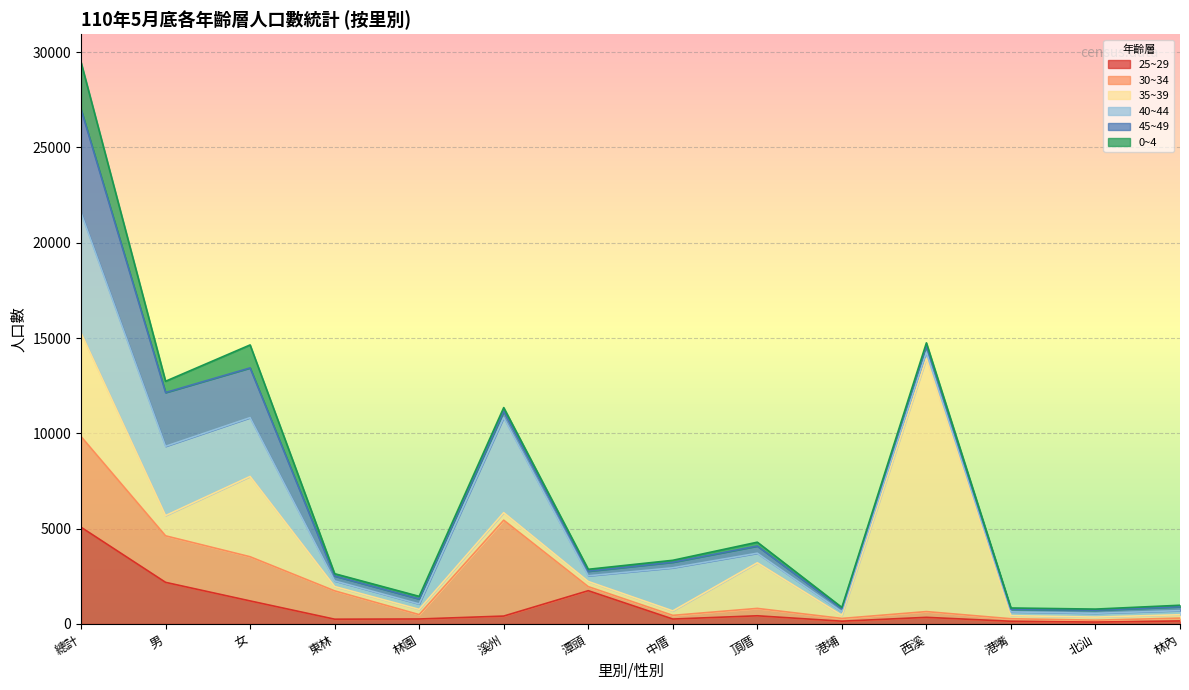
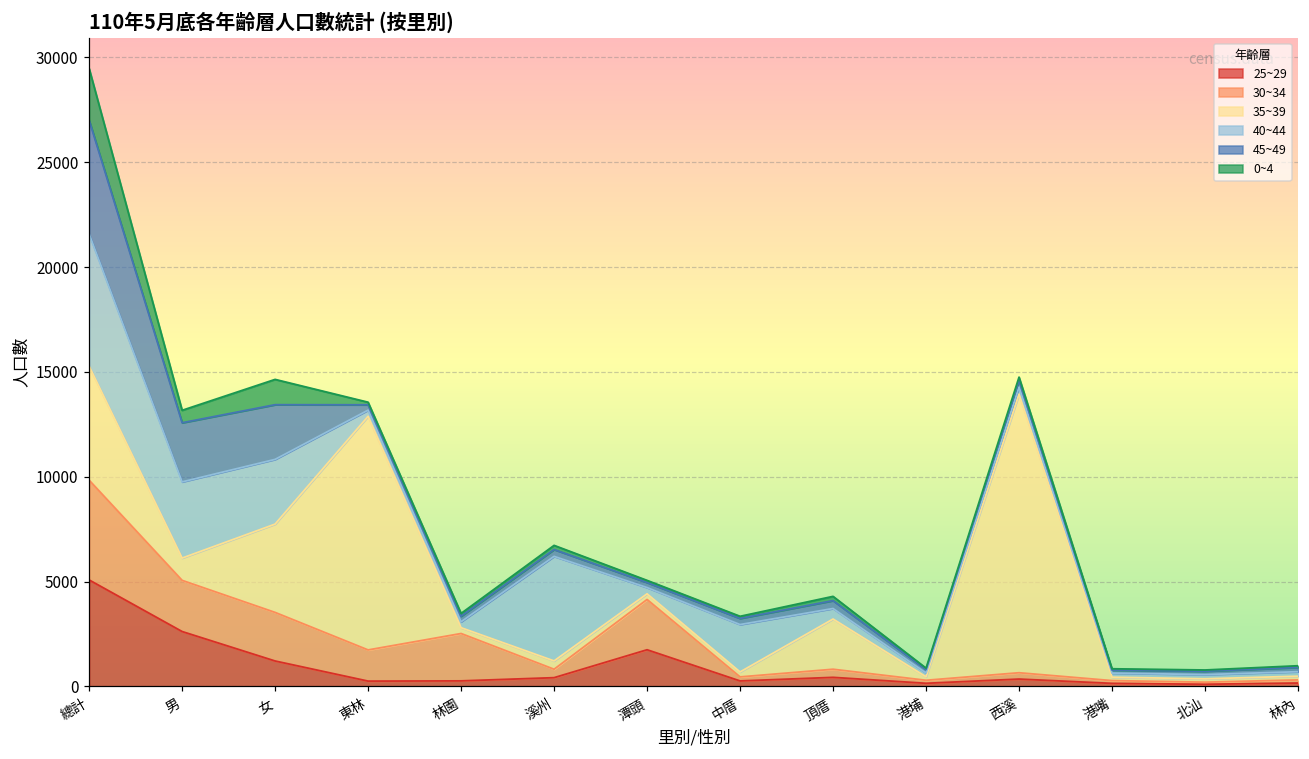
  {
    "25~29": {
      "總計": 5100,
-     "男": 2200,
+     "男": 2600,
      "女": 1200,
      "東林": 300,
      "林園": 300,
      "溪州": 400,
      "潭頭": 1700,
      "中厝": 300,
      "頂厝": 400,
      "港埔": 100,
      "西溪": 300,
      "港嘴": 100,
      "林內": 200
    },
    "30~34": {
      "總計": 4800,
      "男": 2400,
      "女": 2300,
      "東林": 1500,
-     "林園": 200,
-     "溪州": 5000,
-     "潭頭": 200,
+     "林園": 2300,
+     "溪州": 400,
+     "潭頭": 2400,
      "中厝": 200,
      "頂厝": 400,
      "港埔": 100,
      "西溪": 300,
      "港嘴": 100,
      "林內": 100
    },
    "35~39": {
      "總計": 5400,
      "男": 1100,
      "女": 4200,
-     "東林": 200,
+     "東林": 11100,
      "林園": 300,
      "溪州": 400,
      "潭頭": 300,
      "中厝": 200,
      "頂厝": 2400,
      "港埔": 200,
      "西溪": 13300,
      "港嘴": 200,
      "北汕": 200,
      "林內": 200
    },
    "40~44": {
      "總計": 6300,
      "男": 3600,
      "女": 3100,
      "東林": 300,
      "林園": 300,
      "溪州": 5000,
      "潭頭": 300,
      "中厝": 2300,
      "頂厝": 500,
      "港埔": 200,
      "西溪": 300,
      "港嘴": 200,
      "北汕": 200,
      "林內": 200
    },
    "45~49": {
      "總計": 5400,
      "男": 2800,
      "女": 2600,
      "溪州": 300,
      "頂厝": 400,
      "西溪": 300
    },
    "0~4": {
      "總計": 2500,
      "男": 600,
      "女": 1200,
      "溪州": 200,
      "頂厝": 200,
      "西溪": 200
    }
  }
